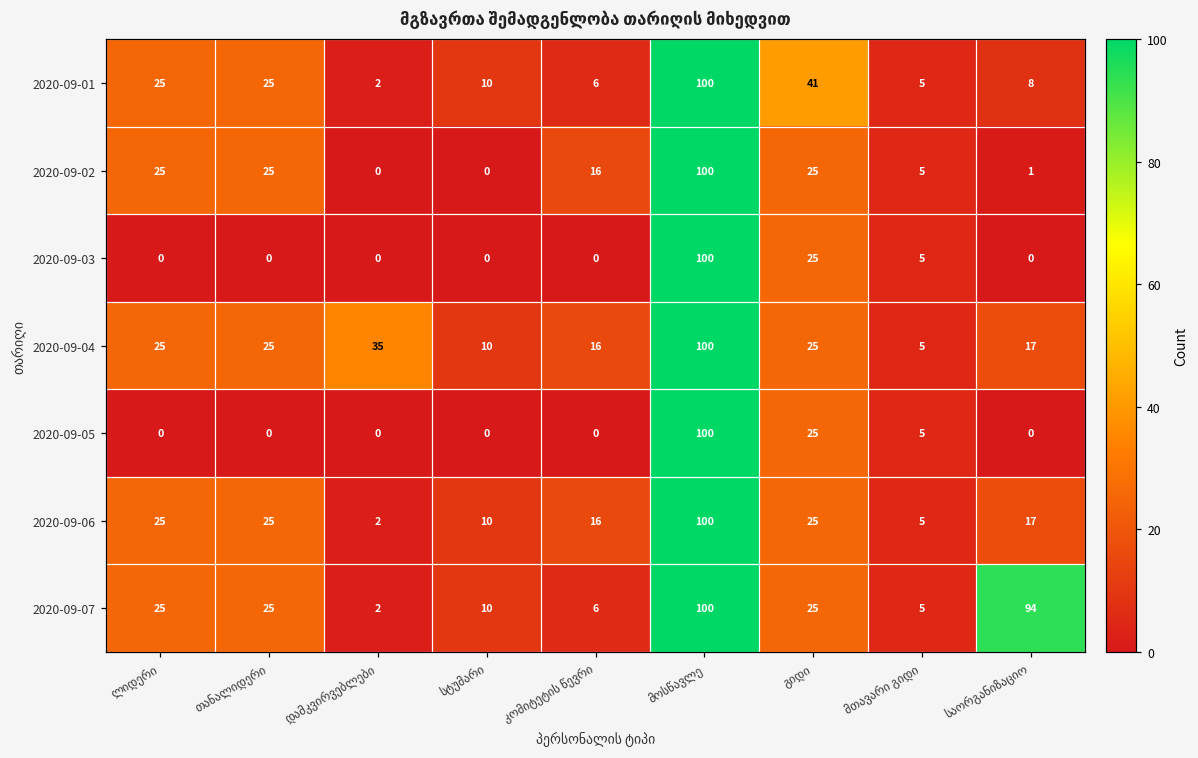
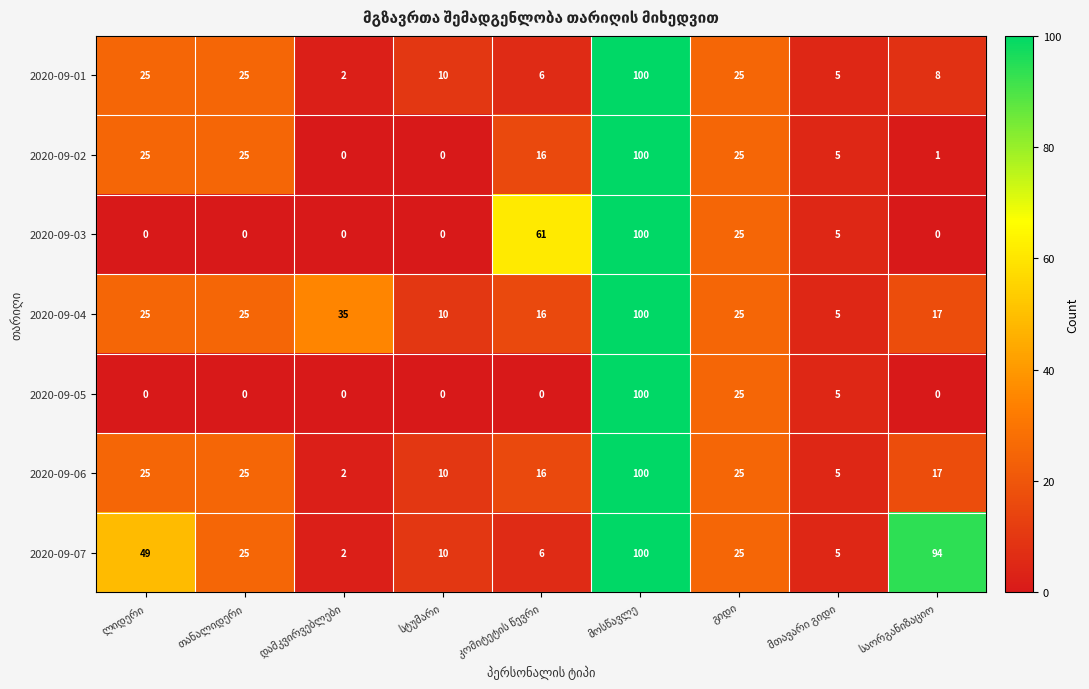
  {
    "2020-09-01": {
      "ლიდერი": 25,
      "თანალიდერი": 25,
      "დამკვირვებლები": 2,
      "სტუმარი": 10,
      "კომიტეტის წევრი": 6,
      "მოსწავლე": 100,
-     "გიდი": 41,
+     "გიდი": 25,
      "მთავარი გიდი": 5,
      "საორგანიზაციო": 8
    },
    "2020-09-02": {
      "ლიდერი": 25,
      "თანალიდერი": 25,
      "დამკვირვებლები": 0,
      "სტუმარი": 0,
      "კომიტეტის წევრი": 16,
      "მოსწავლე": 100,
      "გიდი": 25,
      "მთავარი გიდი": 5,
      "საორგანიზაციო": 1
    },
    "2020-09-03": {
      "ლიდერი": 0,
      "თანალიდერი": 0,
      "დამკვირვებლები": 0,
      "სტუმარი": 0,
-     "კომიტეტის წევრი": 0,
+     "კომიტეტის წევრი": 61,
      "მოსწავლე": 100,
      "გიდი": 25,
      "მთავარი გიდი": 5,
      "საორგანიზაციო": 0
    },
    "2020-09-04": {
      "ლიდერი": 25,
      "თანალიდერი": 25,
      "დამკვირვებლები": 35,
      "სტუმარი": 10,
      "კომიტეტის წევრი": 16,
      "მოსწავლე": 100,
      "გიდი": 25,
      "მთავარი გიდი": 5,
      "საორგანიზაციო": 17
    },
    "2020-09-05": {
      "ლიდერი": 0,
      "თანალიდერი": 0,
      "დამკვირვებლები": 0,
      "სტუმარი": 0,
      "კომიტეტის წევრი": 0,
      "მოსწავლე": 100,
      "გიდი": 25,
      "მთავარი გიდი": 5,
      "საორგანიზაციო": 0
    },
    "2020-09-06": {
      "ლიდერი": 25,
      "თანალიდერი": 25,
      "დამკვირვებლები": 2,
      "სტუმარი": 10,
      "კომიტეტის წევრი": 16,
      "მოსწავლე": 100,
      "გიდი": 25,
      "მთავარი გიდი": 5,
      "საორგანიზაციო": 17
    },
    "2020-09-07": {
-     "ლიდერი": 25,
+     "ლიდერი": 49,
      "თანალიდერი": 25,
      "დამკვირვებლები": 2,
      "სტუმარი": 10,
      "კომიტეტის წევრი": 6,
      "მოსწავლე": 100,
      "გიდი": 25,
      "მთავარი გიდი": 5,
      "საორგანიზაციო": 94
    }
  }
